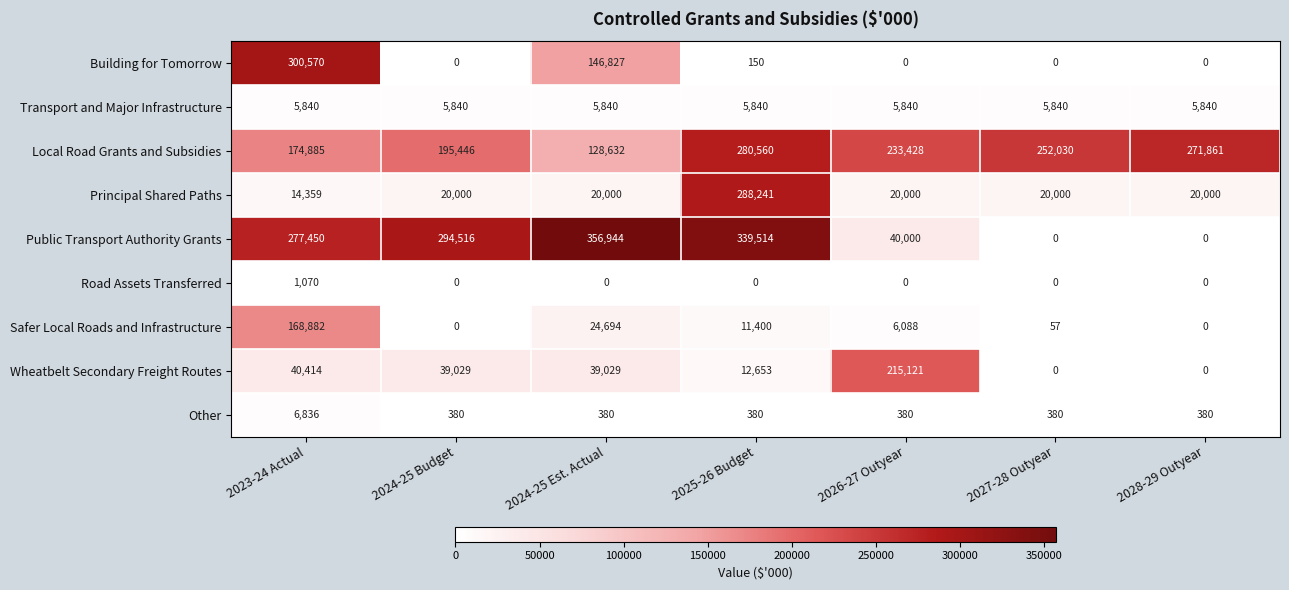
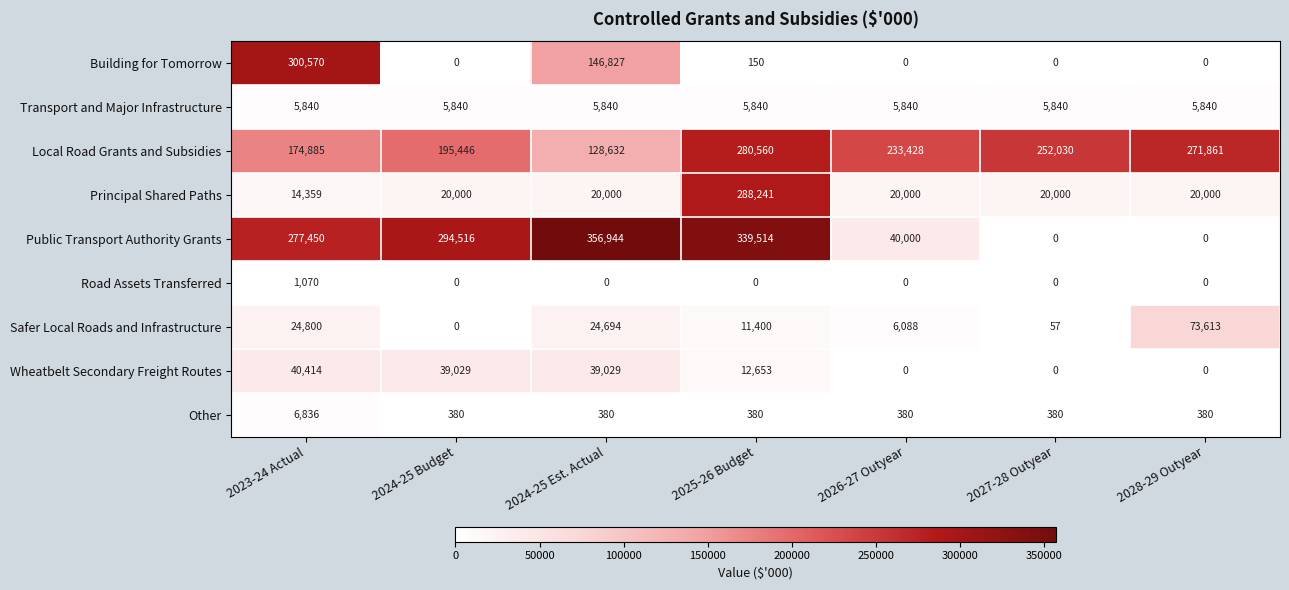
  {
    "Building for Tomorrow": {
      "2023-24 Actual": "300,570",
      "2024-25 Budget": "0",
      "2024-25 Est. Actual": "146,827",
      "2025-26 Budget": "150",
      "2026-27 Outyear": "0",
      "2027-28 Outyear": "0",
      "2028-29 Outyear": "0"
    },
    "Transport and Major Infrastructure": {
      "2023-24 Actual": "5,840",
      "2024-25 Budget": "5,840",
      "2024-25 Est. Actual": "5,840",
      "2025-26 Budget": "5,840",
      "2026-27 Outyear": "5,840",
      "2027-28 Outyear": "5,840",
      "2028-29 Outyear": "5,840"
    },
    "Local Road Grants and Subsidies": {
      "2023-24 Actual": "174,885",
      "2024-25 Budget": "195,446",
      "2024-25 Est. Actual": "128,632",
      "2025-26 Budget": "280,560",
      "2026-27 Outyear": "233,428",
      "2027-28 Outyear": "252,030",
      "2028-29 Outyear": "271,861"
    },
    "Principal Shared Paths": {
      "2023-24 Actual": "14,359",
      "2024-25 Budget": "20,000",
      "2024-25 Est. Actual": "20,000",
      "2025-26 Budget": "288,241",
      "2026-27 Outyear": "20,000",
      "2027-28 Outyear": "20,000",
      "2028-29 Outyear": "20,000"
    },
    "Public Transport Authority Grants": {
      "2023-24 Actual": "277,450",
      "2024-25 Budget": "294,516",
      "2024-25 Est. Actual": "356,944",
      "2025-26 Budget": "339,514",
      "2026-27 Outyear": "40,000",
      "2027-28 Outyear": "0",
      "2028-29 Outyear": "0"
    },
    "Road Assets Transferred": {
      "2023-24 Actual": "1,070",
      "2024-25 Budget": "0",
      "2024-25 Est. Actual": "0",
      "2025-26 Budget": "0",
      "2026-27 Outyear": "0",
      "2027-28 Outyear": "0",
      "2028-29 Outyear": "0"
    },
    "Safer Local Roads and Infrastructure": {
-     "2023-24 Actual": "168,882",
+     "2023-24 Actual": "24,800",
      "2024-25 Budget": "0",
      "2024-25 Est. Actual": "24,694",
      "2025-26 Budget": "11,400",
      "2026-27 Outyear": "6,088",
      "2027-28 Outyear": "57",
-     "2028-29 Outyear": "0"
+     "2028-29 Outyear": "73,613"
    },
    "Wheatbelt Secondary Freight Routes": {
      "2023-24 Actual": "40,414",
      "2024-25 Budget": "39,029",
      "2024-25 Est. Actual": "39,029",
      "2025-26 Budget": "12,653",
-     "2026-27 Outyear": "215,121",
+     "2026-27 Outyear": "0",
      "2027-28 Outyear": "0",
      "2028-29 Outyear": "0"
    },
    "Other": {
      "2023-24 Actual": "6,836",
      "2024-25 Budget": "380",
      "2024-25 Est. Actual": "380",
      "2025-26 Budget": "380",
      "2026-27 Outyear": "380",
      "2027-28 Outyear": "380",
      "2028-29 Outyear": "380"
    }
  }
